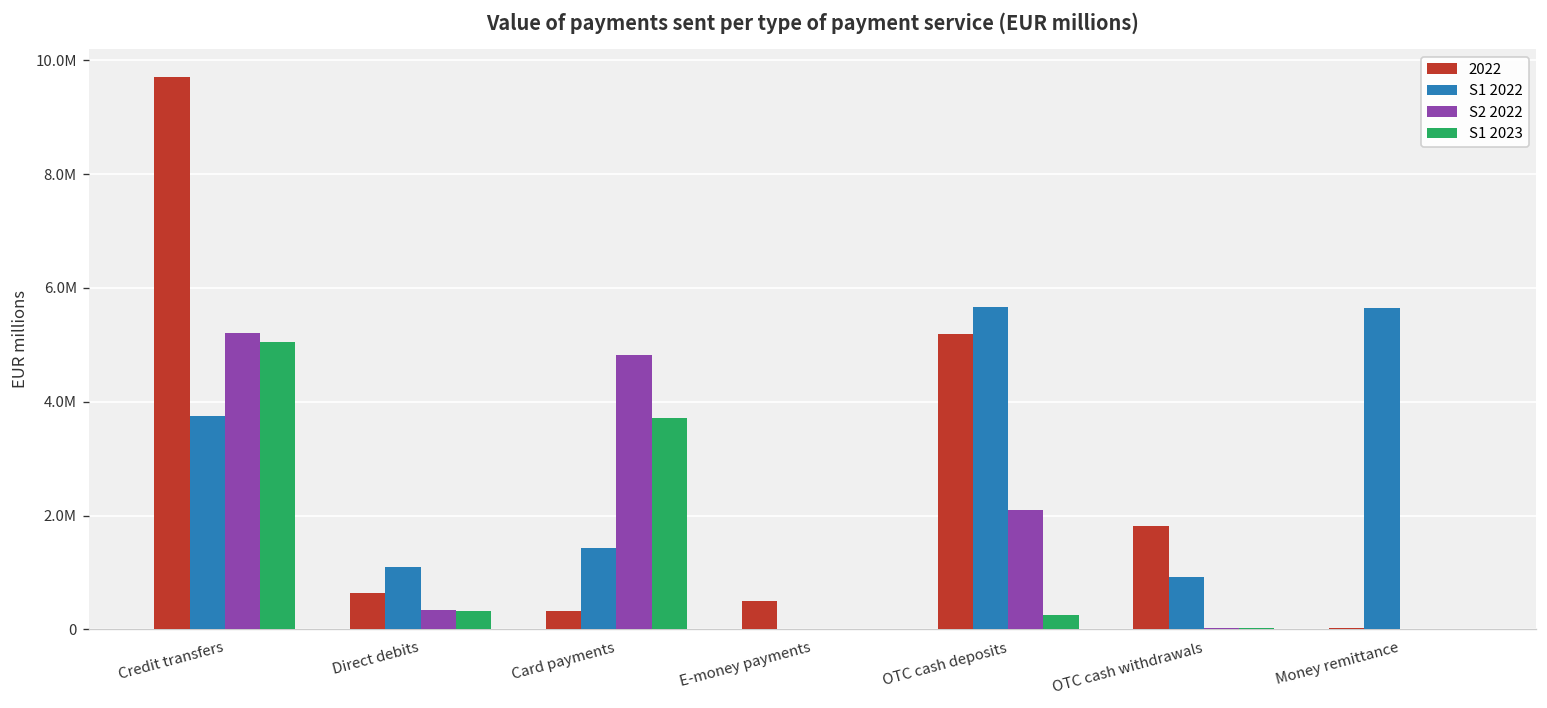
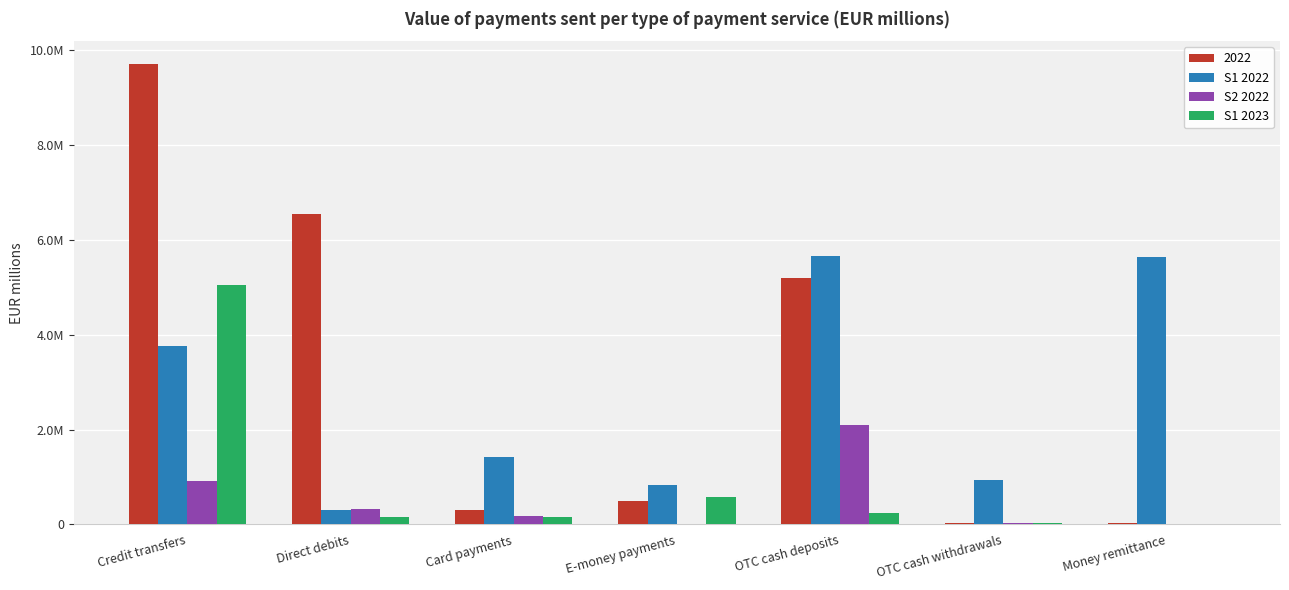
  {
    "2022": {
      "Credit transfers": 9700000,
-     "Direct debits": 600000,
+     "Direct debits": 6500000,
      "Card payments": 300000,
      "E-money payments": 500000,
      "OTC cash deposits": 5200000,
-     "OTC cash withdrawals": 1800000
+     "OTC cash withdrawals": 0
    },
    "S1 2022": {
      "Credit transfers": 3800000,
-     "Direct debits": 1100000,
+     "Direct debits": 300000,
      "Card payments": 1400000,
-     "E-money payments": 0,
+     "E-money payments": 800000,
      "OTC cash deposits": 5700000,
      "OTC cash withdrawals": 900000,
      "Money remittance": 5600000
    },
    "S2 2022": {
-     "Credit transfers": 5200000,
+     "Credit transfers": 900000,
      "Direct debits": 300000,
-     "Card payments": 4800000,
+     "Card payments": 200000,
      "OTC cash deposits": 2100000
    },
    "S1 2023": {
      "Credit transfers": 5100000,
-     "Direct debits": 300000,
-     "Card payments": 3700000,
-     "E-money payments": 0,
+     "Direct debits": 200000,
+     "Card payments": 200000,
+     "E-money payments": 600000,
      "OTC cash deposits": 200000
    }
  }
